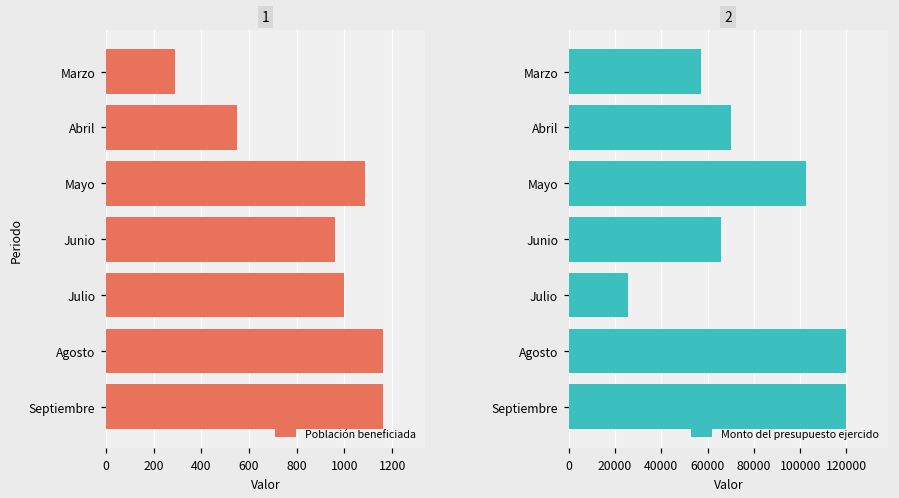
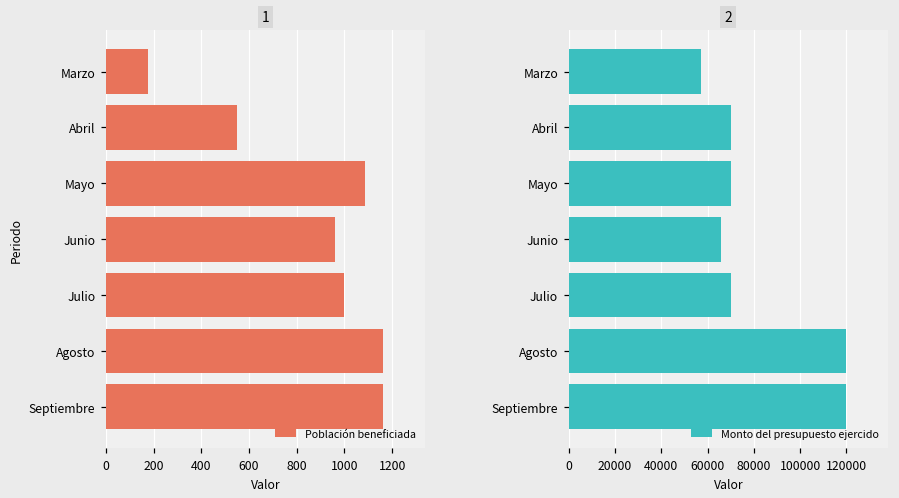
  {
    "1": {
-     "Marzo": 290,
+     "Marzo": 180,
      "Abril": 550,
      "Mayo": 1090,
      "Junio": 960,
      "Julio": 1000,
      "Agosto": 1160,
      "Septiembre": 1160
    },
    "2": {
      "Marzo": 57000,
      "Abril": 70000,
-     "Mayo": 103000,
+     "Mayo": 70000,
      "Junio": 66000,
-     "Julio": 25000,
+     "Julio": 70000,
      "Agosto": 120000,
      "Septiembre": 120000
    }
  }
